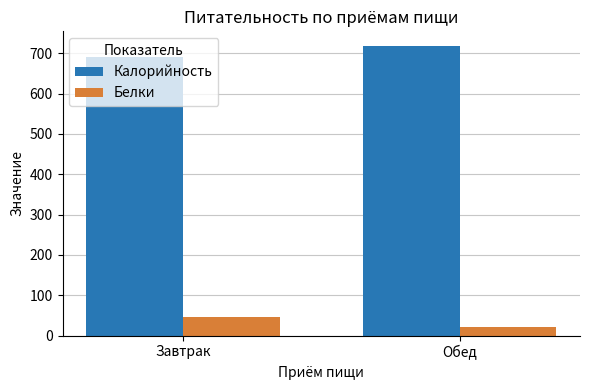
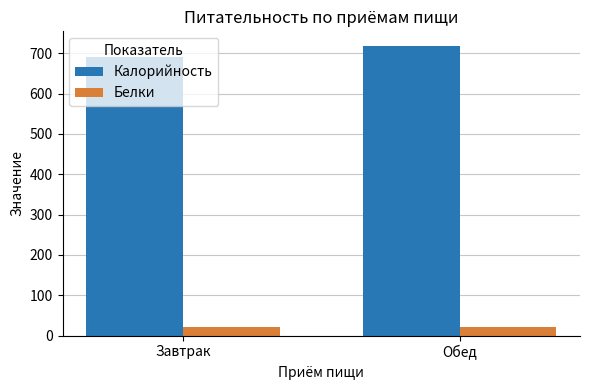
  {
    "Калорийность": {
      "Обед": 720
    },
    "Белки": {
-     "Завтрак": 50,
+     "Завтрак": 20,
      "Обед": 20
    }
  }
